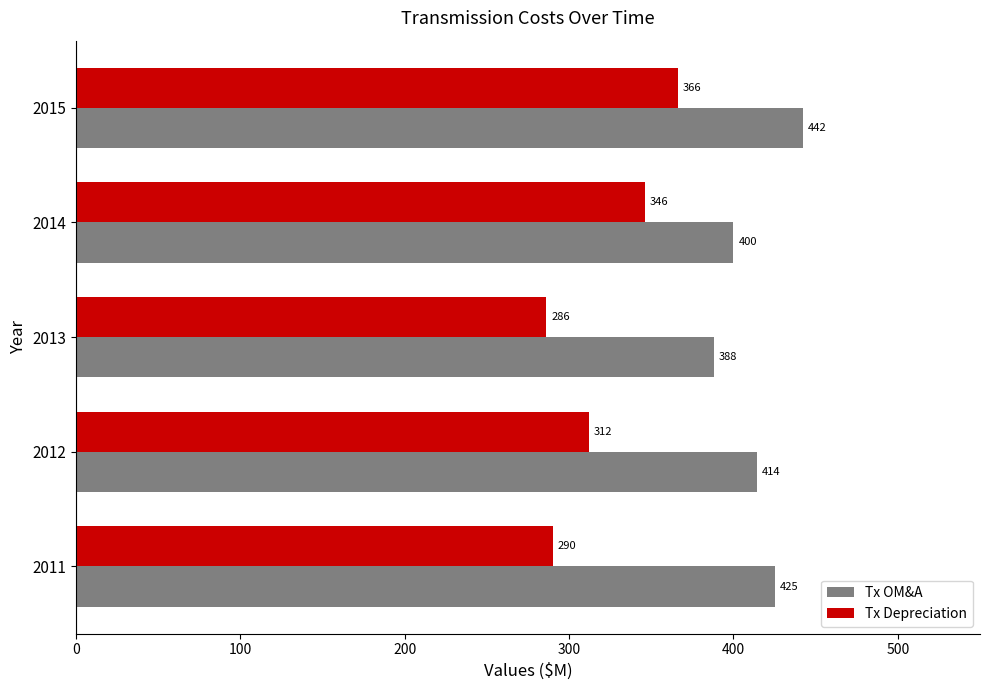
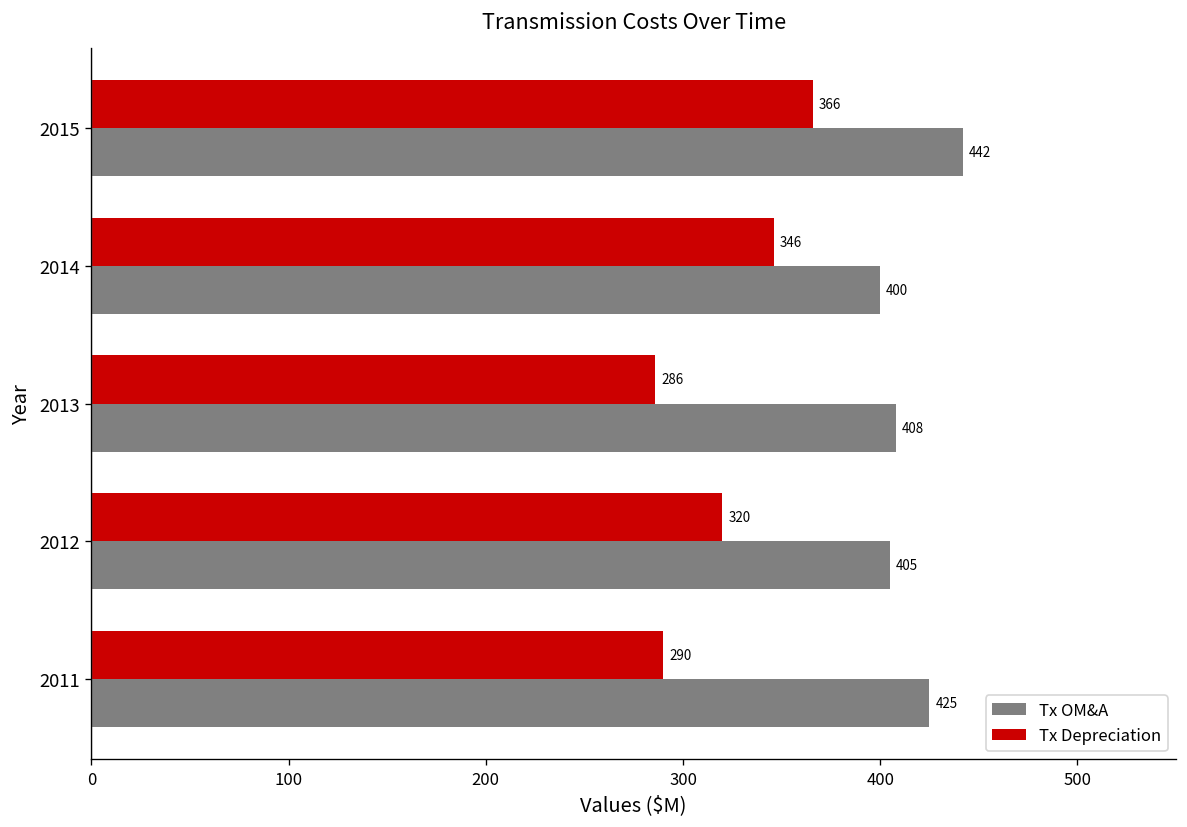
  {
    "Tx OM&A": {
      "2015": 442,
      "2014": 400,
-     "2013": 388,
-     "2012": 414,
+     "2013": 408,
+     "2012": 405,
      "2011": 425
    },
    "Tx Depreciation": {
      "2015": 366,
      "2014": 346,
      "2013": 286,
-     "2012": 312,
+     "2012": 320,
      "2011": 290
    }
  }
